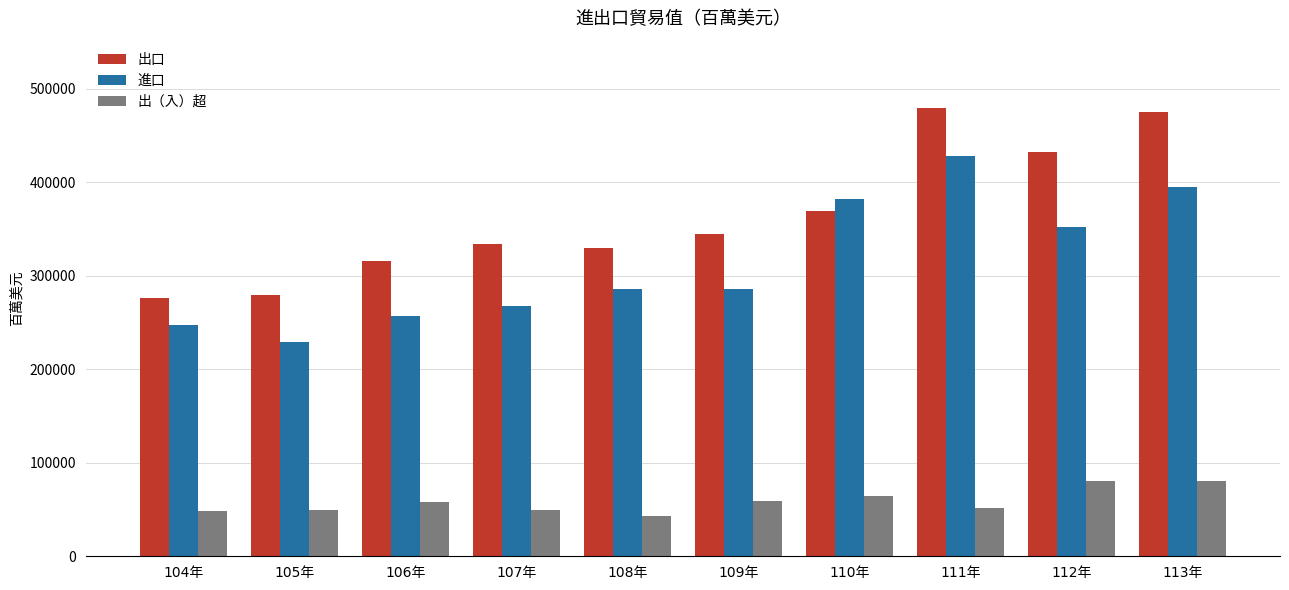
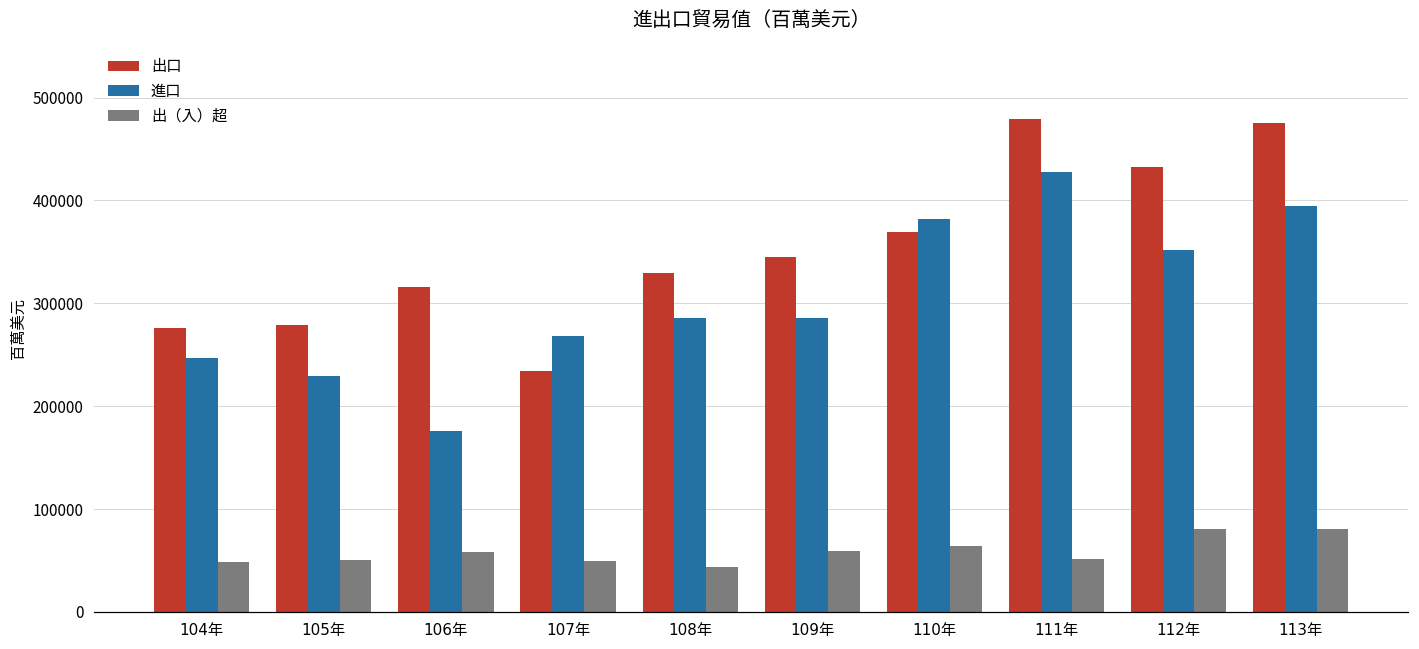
  {
    "出口": {
      "104年": 280000,
      "105年": 280000,
      "106年": 320000,
-     "107年": 330000,
+     "107年": 230000,
      "108年": 330000,
      "109年": 350000,
      "110年": 370000,
      "111年": 480000,
      "112年": 430000,
      "113年": 470000
    },
    "進口": {
      "104年": 250000,
      "105年": 230000,
-     "106年": 260000,
+     "106年": 180000,
      "107年": 270000,
      "108年": 290000,
      "109年": 290000,
      "110年": 380000,
      "111年": 430000,
      "112年": 350000,
      "113年": 390000
    },
    "出（入）超": {
      "104年": 50000,
      "105年": 50000,
      "106年": 60000,
      "107年": 50000,
      "108年": 40000,
      "109年": 60000,
      "110年": 60000,
      "111年": 50000,
      "112年": 80000,
      "113年": 80000
    }
  }
